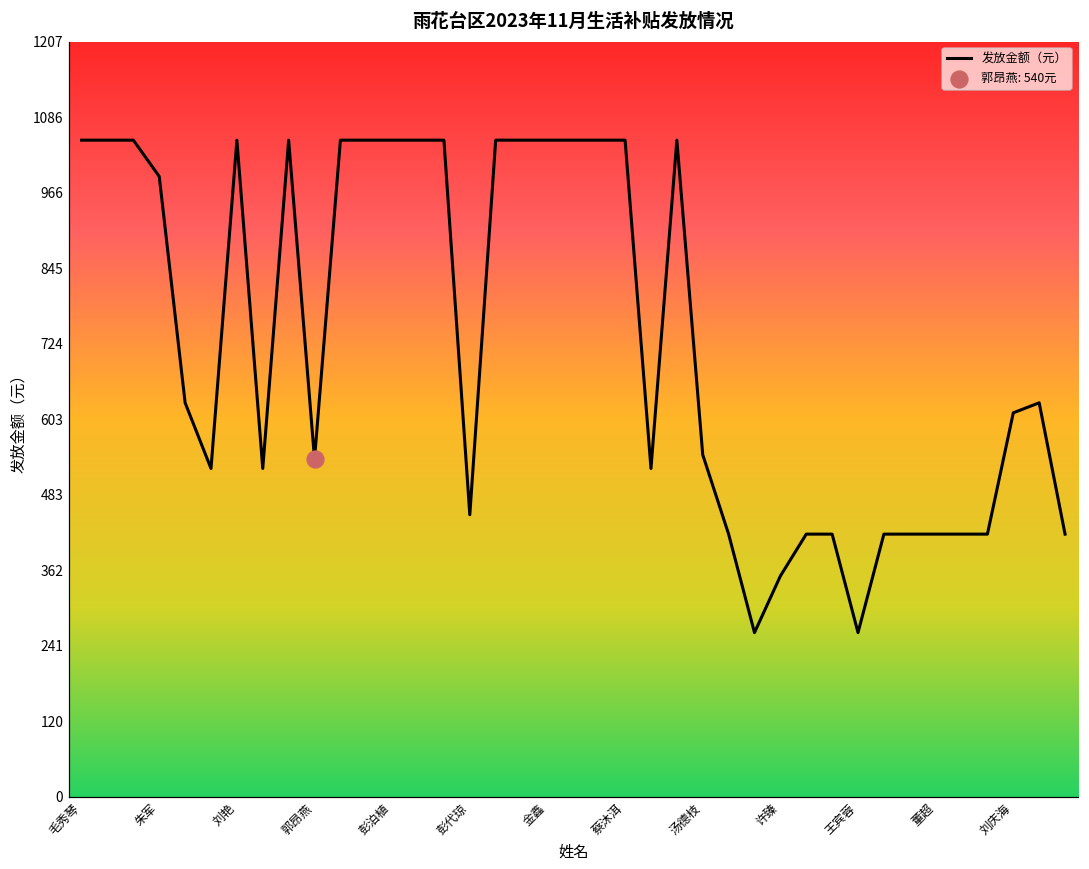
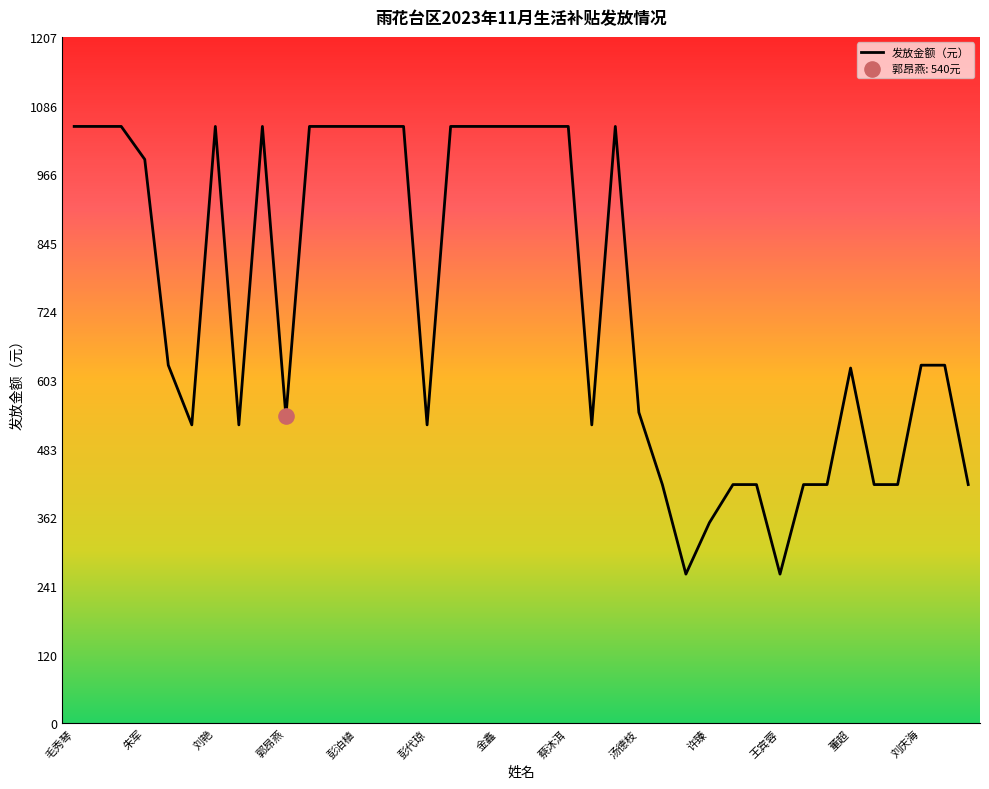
  {
    "发放金额（元）": {
      "毛秀琴": 1050,
      "朱军": 990,
      "刘艳": 1050,
      "彭泊植": 1050,
-     "彭代琼": 450,
+     "彭代琼": 530,
      "金鑫": 1050,
      "蔡沐洱": 1050,
      "汤德枝": 550,
      "许臻": 350,
      "王宾蓉": 260,
-     "董超": 420,
-     "刘庆海": 610
+     "董超": 630,
+     "刘庆海": 630
    }
  }
